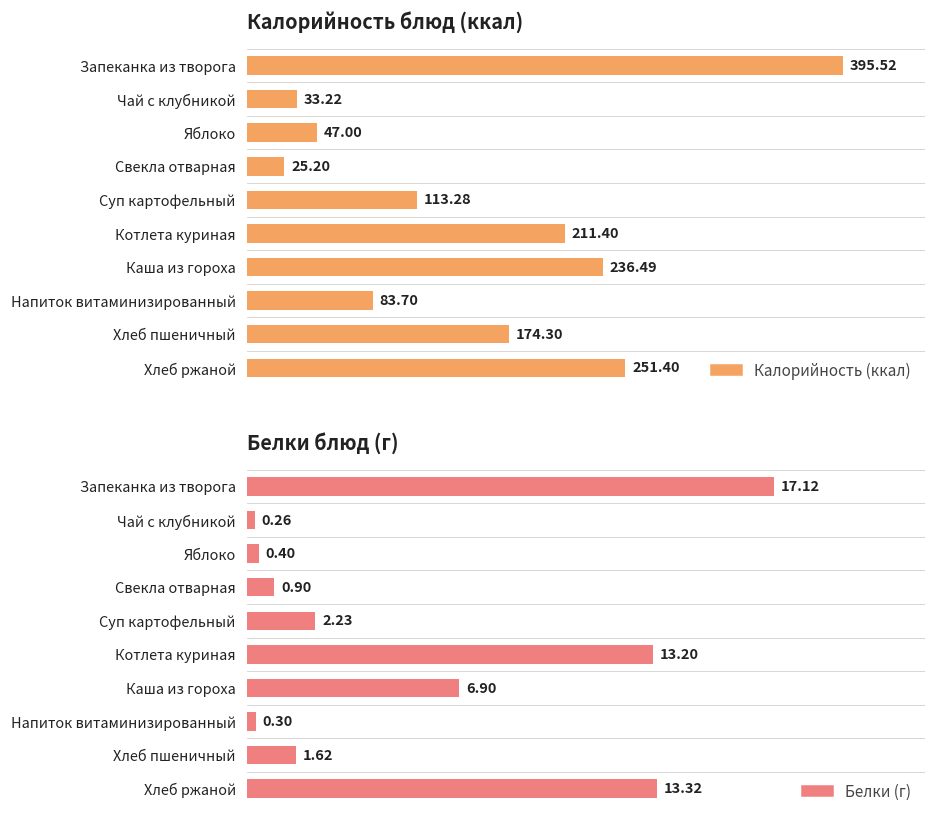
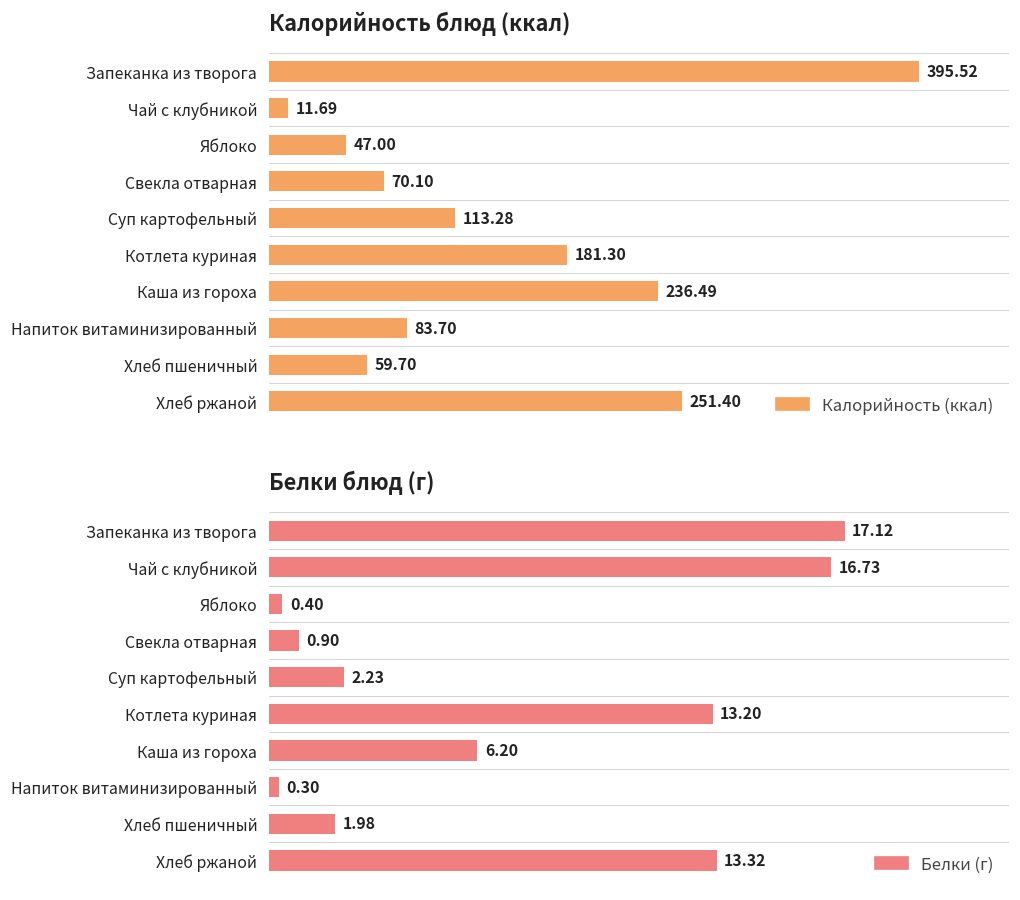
  {
    "Калорийность блюд (ккал)": {
      "Запеканка из творога": 395.52,
-     "Чай с клубникой": 33.22,
+     "Чай с клубникой": 11.69,
      "Яблоко": 47.00,
-     "Свекла отварная": 25.20,
+     "Свекла отварная": 70.10,
      "Суп картофельный": 113.28,
-     "Котлета куриная": 211.40,
+     "Котлета куриная": 181.30,
      "Каша из гороха": 236.49,
      "Напиток витаминизированный": 83.70,
-     "Хлеб пшеничный": 174.30,
+     "Хлеб пшеничный": 59.70,
      "Хлеб ржаной": 251.40
    },
    "Белки блюд (г)": {
      "Запеканка из творога": 17.12,
-     "Чай с клубникой": 0.26,
+     "Чай с клубникой": 16.73,
      "Яблоко": 0.40,
      "Свекла отварная": 0.90,
      "Суп картофельный": 2.23,
      "Котлета куриная": 13.20,
-     "Каша из гороха": 6.90,
+     "Каша из гороха": 6.20,
      "Напиток витаминизированный": 0.30,
-     "Хлеб пшеничный": 1.62,
+     "Хлеб пшеничный": 1.98,
      "Хлеб ржаной": 13.32
    }
  }
